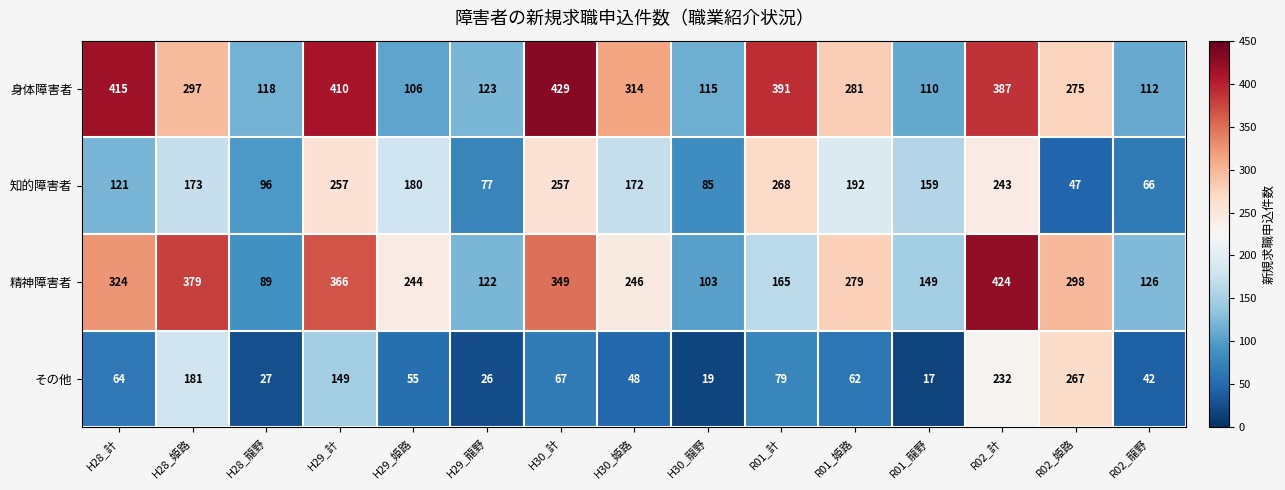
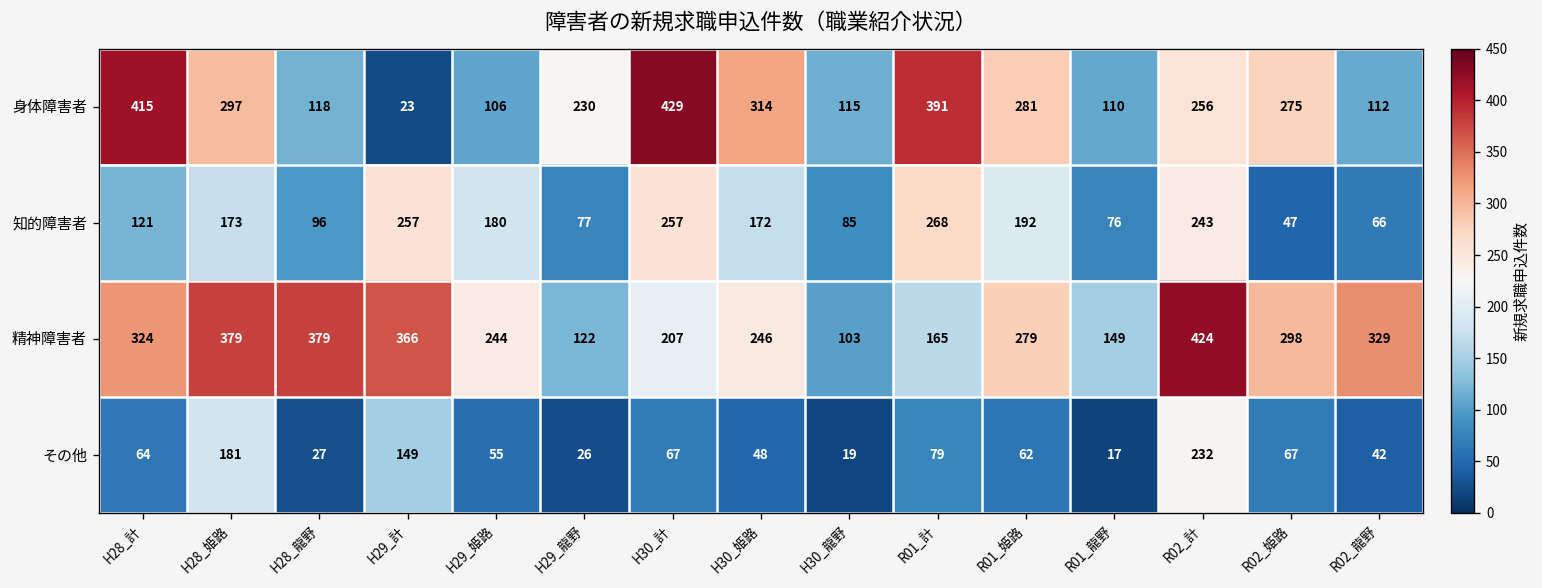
  {
    "身体障害者": {
      "H28_計": 415,
      "H28_姫路": 297,
      "H28_龍野": 118,
-     "H29_計": 410,
+     "H29_計": 23,
      "H29_姫路": 106,
-     "H29_龍野": 123,
+     "H29_龍野": 230,
      "H30_計": 429,
      "H30_姫路": 314,
      "H30_龍野": 115,
      "R01_計": 391,
      "R01_姫路": 281,
      "R01_龍野": 110,
-     "R02_計": 387,
+     "R02_計": 256,
      "R02_姫路": 275,
      "R02_龍野": 112
    },
    "知的障害者": {
      "H28_計": 121,
      "H28_姫路": 173,
      "H28_龍野": 96,
      "H29_計": 257,
      "H29_姫路": 180,
      "H29_龍野": 77,
      "H30_計": 257,
      "H30_姫路": 172,
      "H30_龍野": 85,
      "R01_計": 268,
      "R01_姫路": 192,
-     "R01_龍野": 159,
+     "R01_龍野": 76,
      "R02_計": 243,
      "R02_姫路": 47,
      "R02_龍野": 66
    },
    "精神障害者": {
      "H28_計": 324,
      "H28_姫路": 379,
-     "H28_龍野": 89,
+     "H28_龍野": 379,
      "H29_計": 366,
      "H29_姫路": 244,
      "H29_龍野": 122,
-     "H30_計": 349,
+     "H30_計": 207,
      "H30_姫路": 246,
      "H30_龍野": 103,
      "R01_計": 165,
      "R01_姫路": 279,
      "R01_龍野": 149,
      "R02_計": 424,
      "R02_姫路": 298,
-     "R02_龍野": 126
+     "R02_龍野": 329
    },
    "その他": {
      "H28_計": 64,
      "H28_姫路": 181,
      "H28_龍野": 27,
      "H29_計": 149,
      "H29_姫路": 55,
      "H29_龍野": 26,
      "H30_計": 67,
      "H30_姫路": 48,
      "H30_龍野": 19,
      "R01_計": 79,
      "R01_姫路": 62,
      "R01_龍野": 17,
      "R02_計": 232,
-     "R02_姫路": 267,
+     "R02_姫路": 67,
      "R02_龍野": 42
    }
  }
